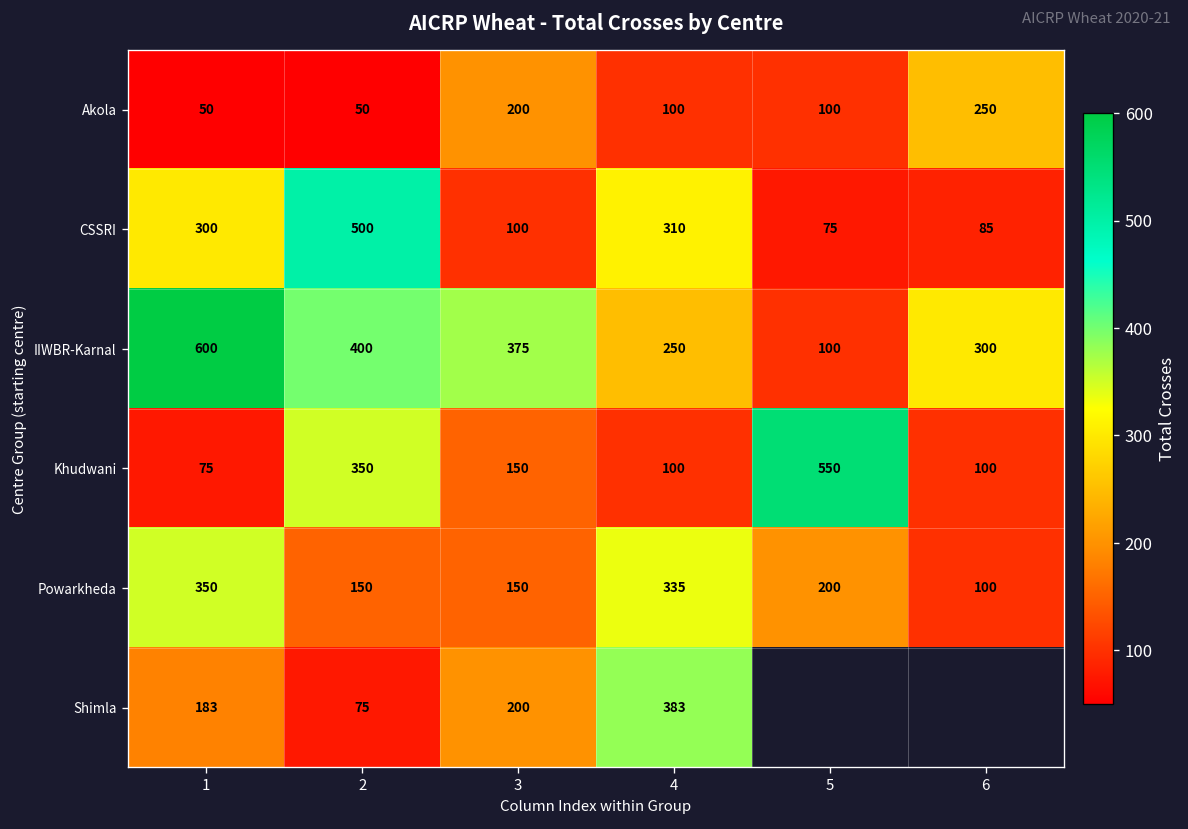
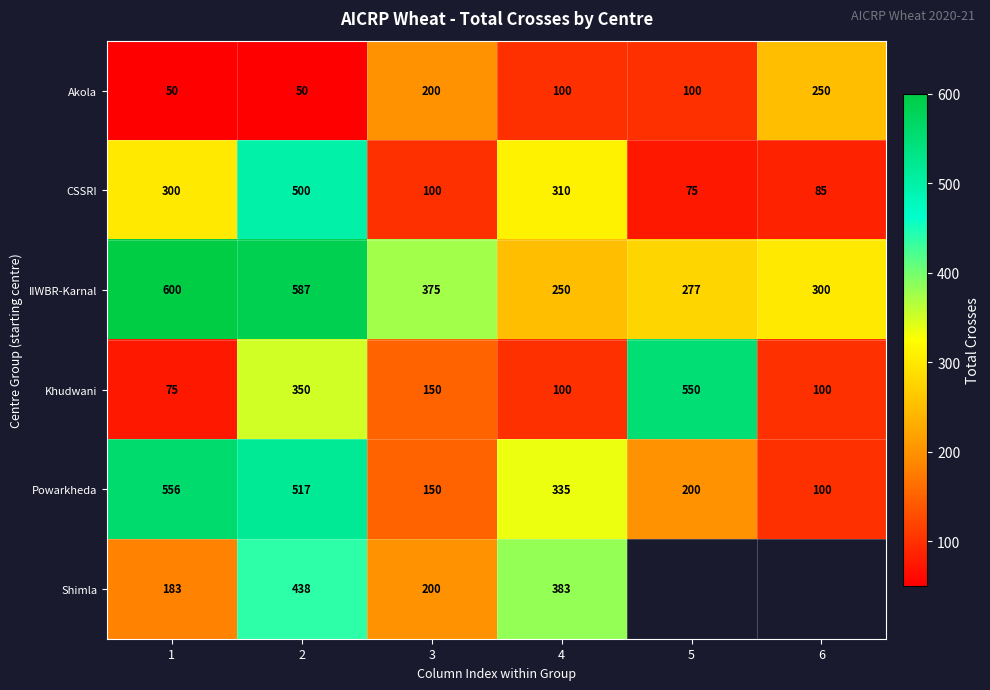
  {
    "Akola": {
      "1": 50,
      "2": 50,
      "3": 200,
      "4": 100,
      "5": 100,
      "6": 250
    },
    "CSSRI": {
      "1": 300,
      "2": 500,
      "3": 100,
      "4": 310,
      "5": 75,
      "6": 85
    },
    "IIWBR-Karnal": {
      "1": 600,
-     "2": 400,
+     "2": 587,
      "3": 375,
      "4": 250,
-     "5": 100,
+     "5": 277,
      "6": 300
    },
    "Khudwani": {
      "1": 75,
      "2": 350,
      "3": 150,
      "4": 100,
      "5": 550,
      "6": 100
    },
    "Powarkheda": {
-     "1": 350,
-     "2": 150,
+     "1": 556,
+     "2": 517,
      "3": 150,
      "4": 335,
      "5": 200,
      "6": 100
    },
    "Shimla": {
      "1": 183,
-     "2": 75,
+     "2": 438,
      "3": 200,
      "4": 383
    }
  }
